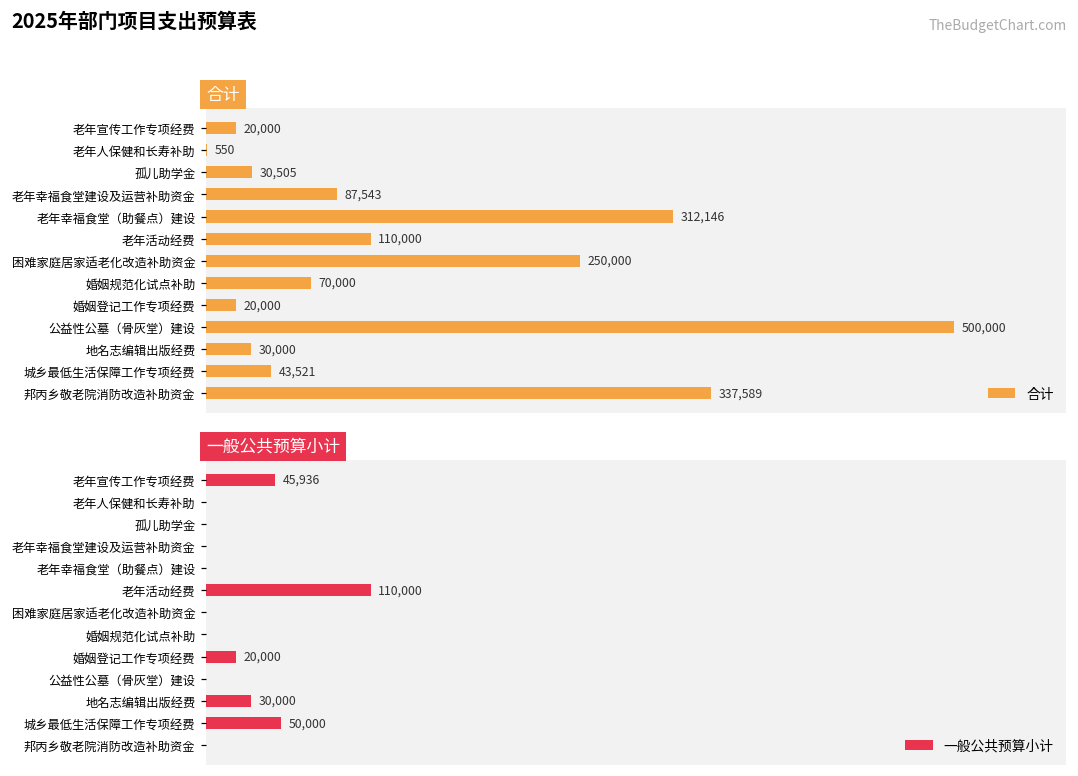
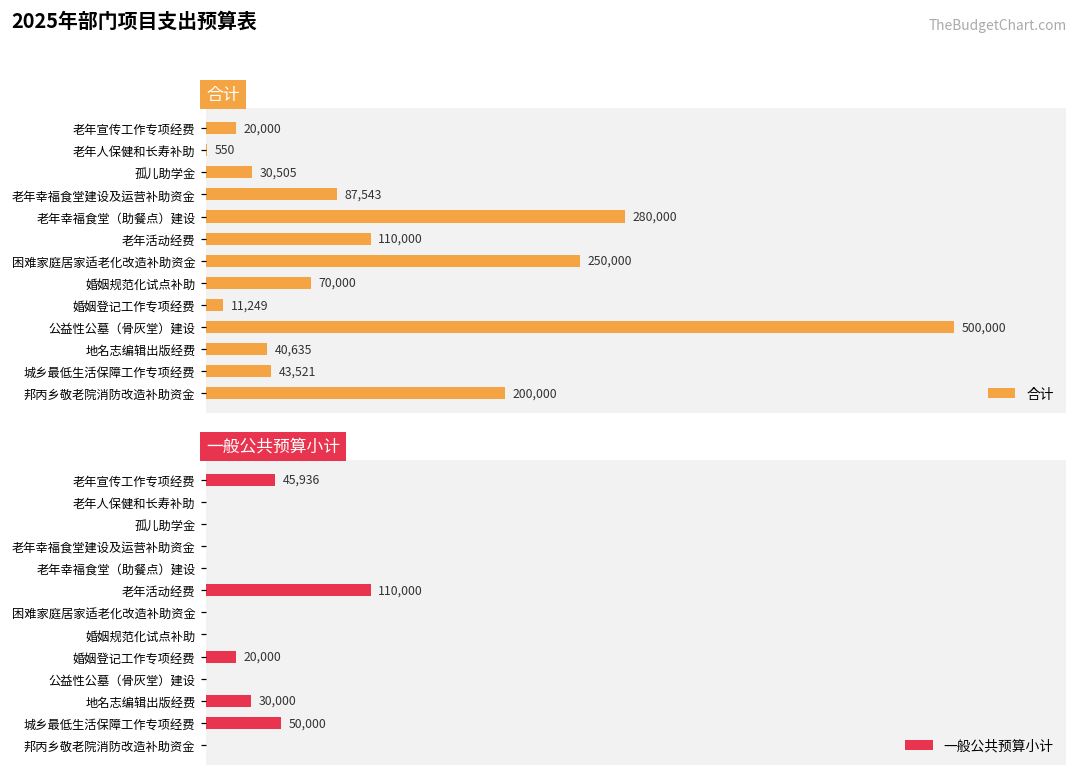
  {
    "合计": {
      "老年宣传工作专项经费": "20,000",
      "老年人保健和长寿补助": "550",
      "孤儿助学金": "30,505",
      "老年幸福食堂建设及运营补助资金": "87,543",
-     "老年幸福食堂（助餐点）建设": "312,146",
+     "老年幸福食堂（助餐点）建设": "280,000",
      "老年活动经费": "110,000",
      "困难家庭居家适老化改造补助资金": "250,000",
      "婚姻规范化试点补助": "70,000",
-     "婚姻登记工作专项经费": "20,000",
+     "婚姻登记工作专项经费": "11,249",
      "公益性公墓（骨灰堂）建设": "500,000",
-     "地名志编辑出版经费": "30,000",
+     "地名志编辑出版经费": "40,635",
      "城乡最低生活保障工作专项经费": "43,521",
-     "邦丙乡敬老院消防改造补助资金": "337,589"
+     "邦丙乡敬老院消防改造补助资金": "200,000"
    },
    "一般公共预算小计": {
      "老年宣传工作专项经费": "45,936",
      "老年活动经费": "110,000",
      "婚姻登记工作专项经费": "20,000",
      "地名志编辑出版经费": "30,000",
      "城乡最低生活保障工作专项经费": "50,000"
    }
  }
